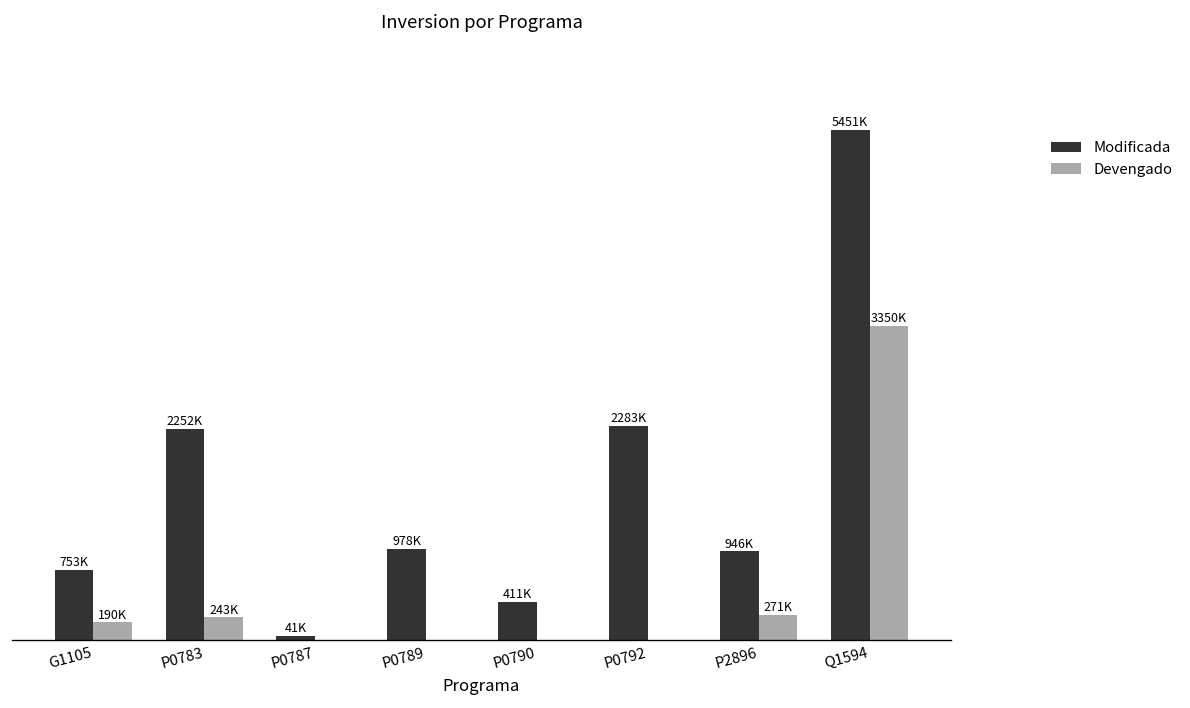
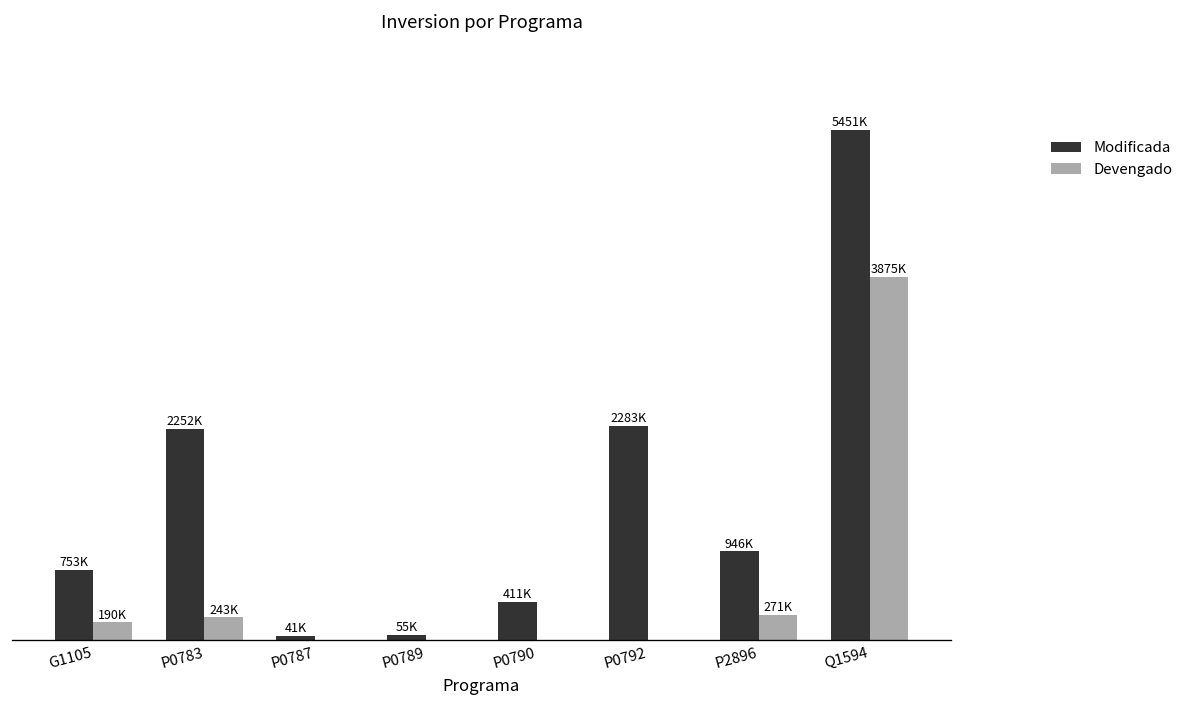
  {
    "Modificada": {
      "G1105": "753K",
      "P0783": "2252K",
      "P0787": "41K",
-     "P0789": "978K",
+     "P0789": "55K",
      "P0790": "411K",
      "P0792": "2283K",
      "P2896": "946K",
      "Q1594": "5451K"
    },
    "Devengado": {
      "G1105": "190K",
      "P0783": "243K",
      "P2896": "271K",
-     "Q1594": "3350K"
+     "Q1594": "3875K"
    }
  }
